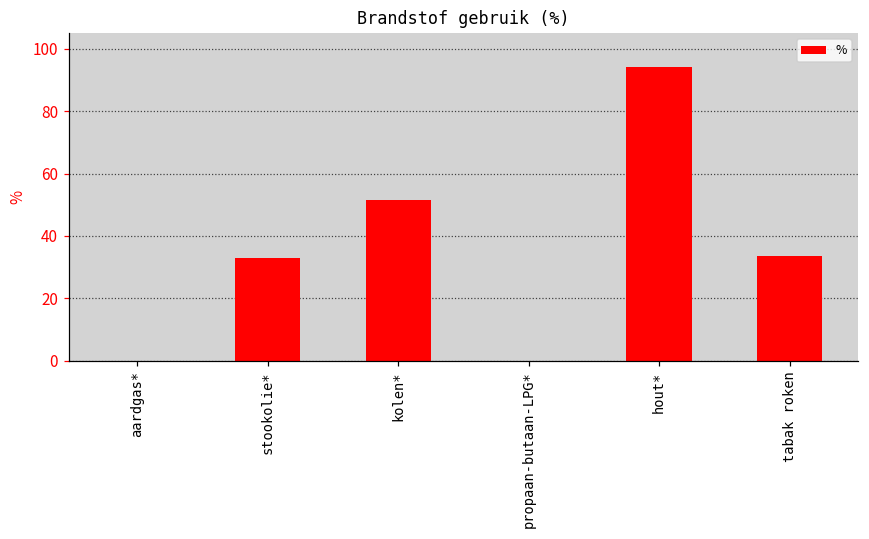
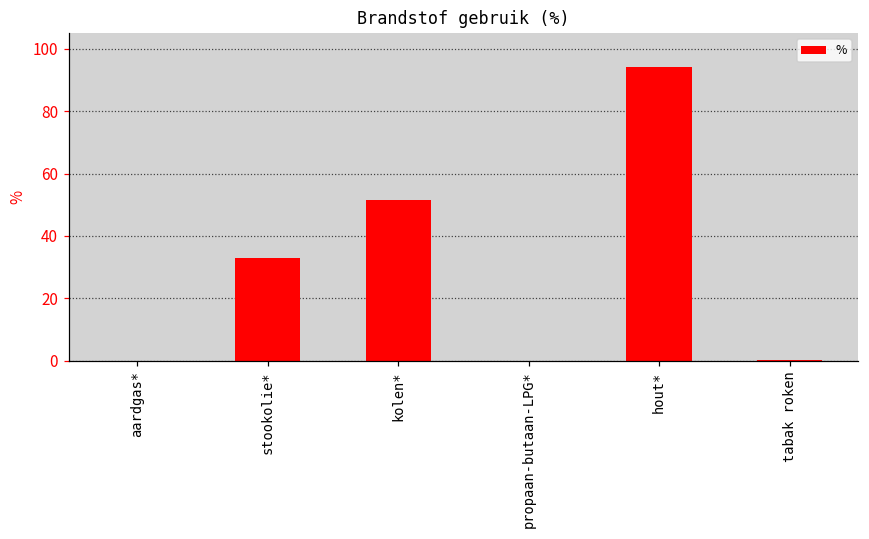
  {
    "aardgas*": 0,
    "stookolie*": 33,
    "kolen*": 51,
    "propaan-butaan-LPG*": 0,
    "hout*": 94,
-   "tabak roken": 34
+   "tabak roken": 0
  }
